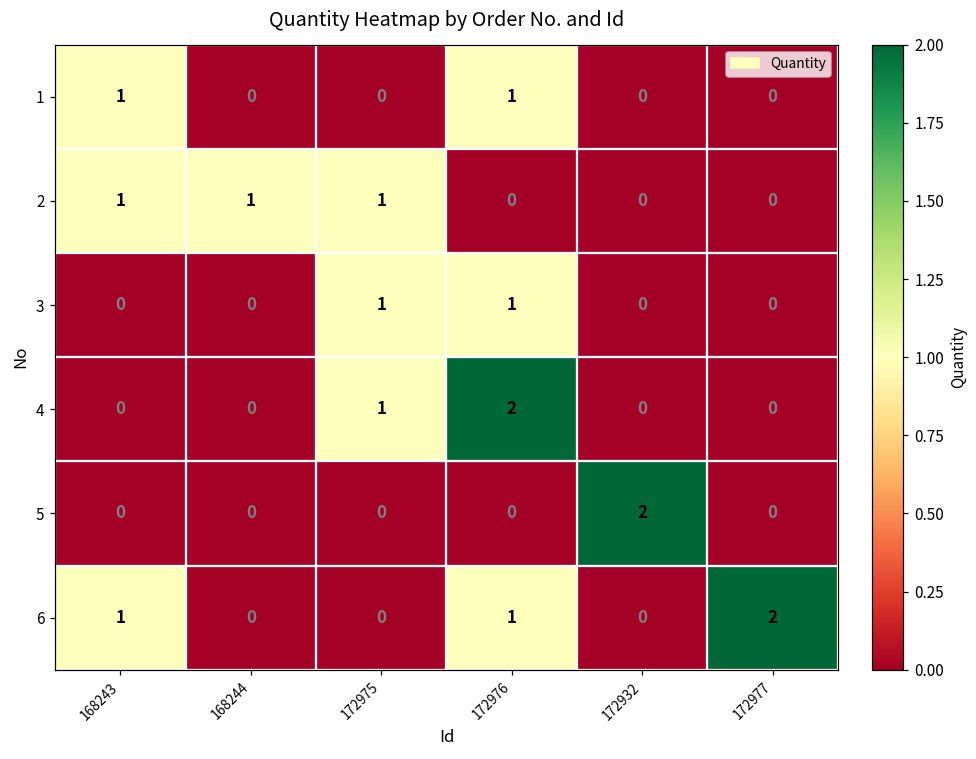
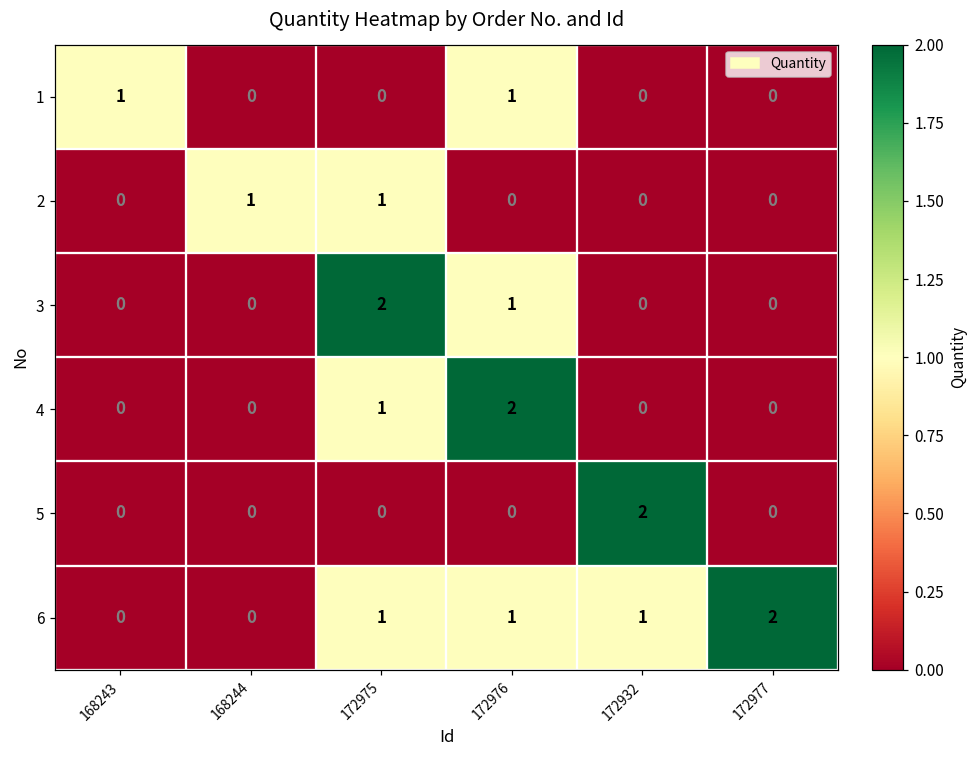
  {
    "1": {
      "168243": 1,
      "168244": 0,
      "172975": 0,
      "172976": 1,
      "172932": 0,
      "172977": 0
    },
    "2": {
-     "168243": 1,
+     "168243": 0,
      "168244": 1,
      "172975": 1,
      "172976": 0,
      "172932": 0,
      "172977": 0
    },
    "3": {
      "168243": 0,
      "168244": 0,
-     "172975": 1,
+     "172975": 2,
      "172976": 1,
      "172932": 0,
      "172977": 0
    },
    "4": {
      "168243": 0,
      "168244": 0,
      "172975": 1,
      "172976": 2,
      "172932": 0,
      "172977": 0
    },
    "5": {
      "168243": 0,
      "168244": 0,
      "172975": 0,
      "172976": 0,
      "172932": 2,
      "172977": 0
    },
    "6": {
-     "168243": 1,
+     "168243": 0,
      "168244": 0,
-     "172975": 0,
+     "172975": 1,
      "172976": 1,
-     "172932": 0,
+     "172932": 1,
      "172977": 2
    }
  }
